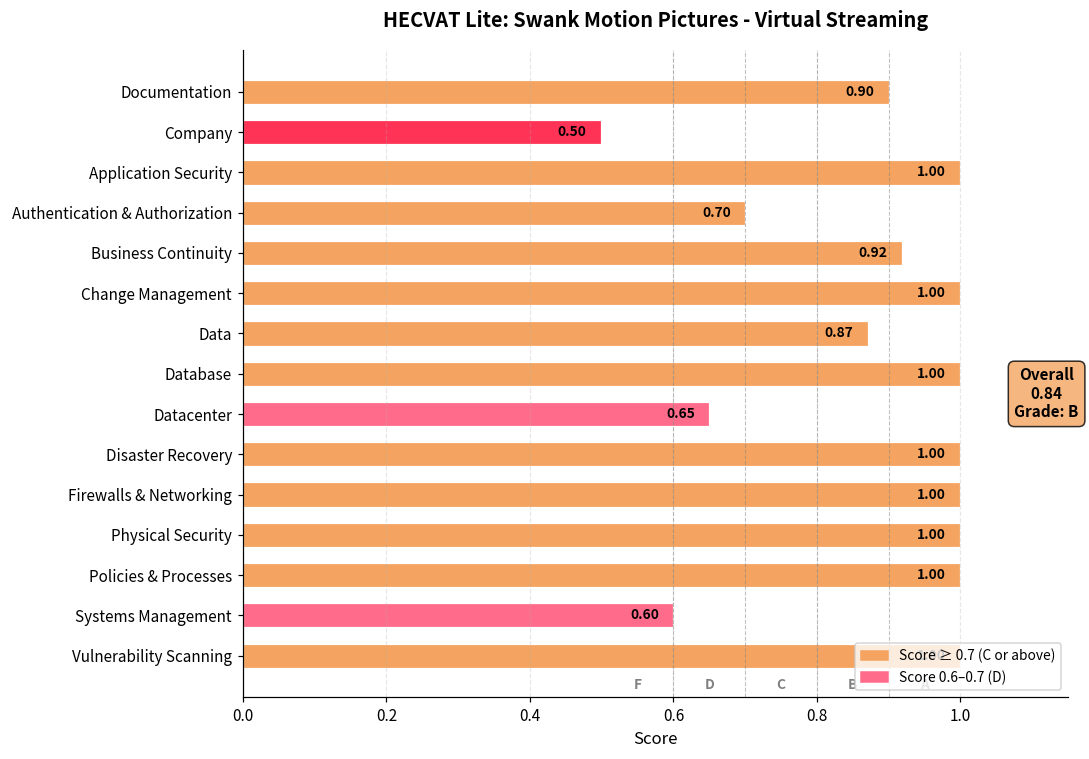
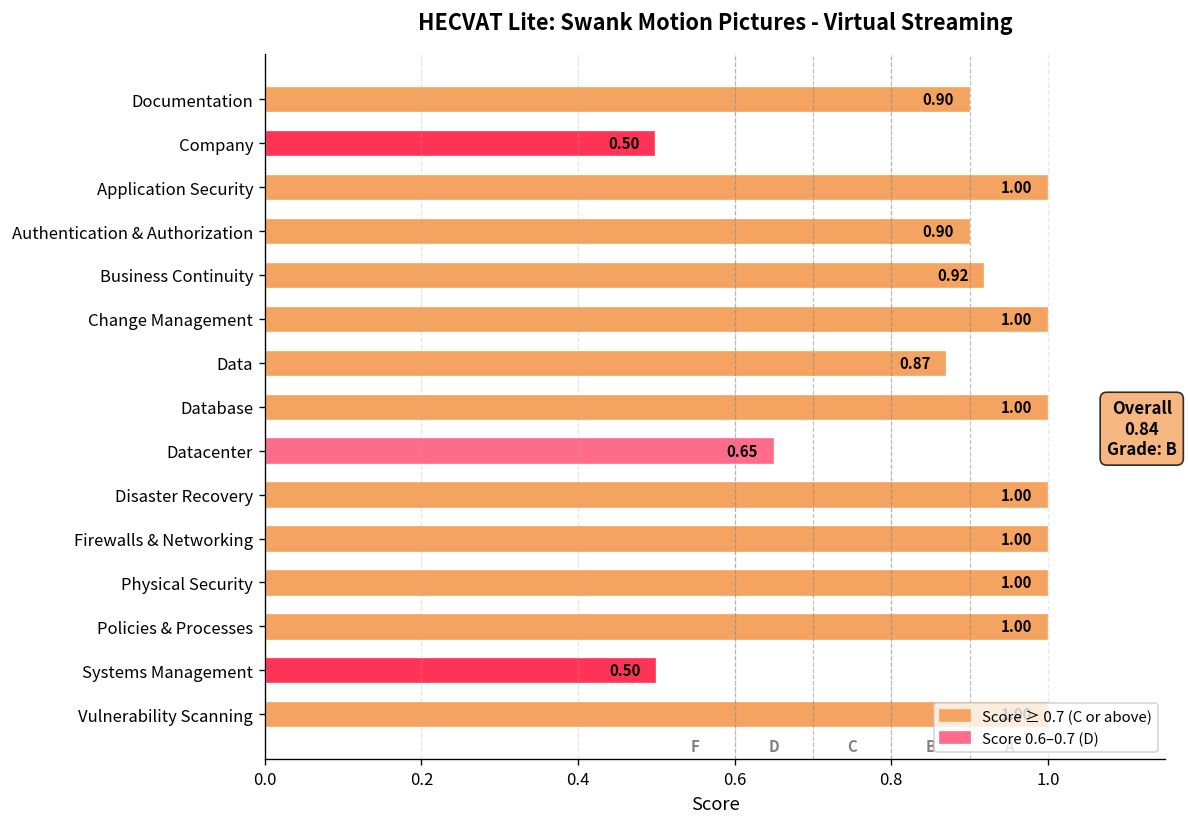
  {
    "Documentation": 0.90,
    "Company": 0.50,
    "Application Security": 1.00,
-   "Authentication & Authorization": 0.70,
+   "Authentication & Authorization": 0.90,
    "Business Continuity": 0.92,
    "Change Management": 1.00,
    "Data": 0.87,
    "Database": 1.00,
    "Datacenter": 0.65,
    "Disaster Recovery": 1.00,
    "Firewalls & Networking": 1.00,
    "Physical Security": 1.00,
    "Policies & Processes": 1.00,
-   "Systems Management": 0.60
+   "Systems Management": 0.50
  }
